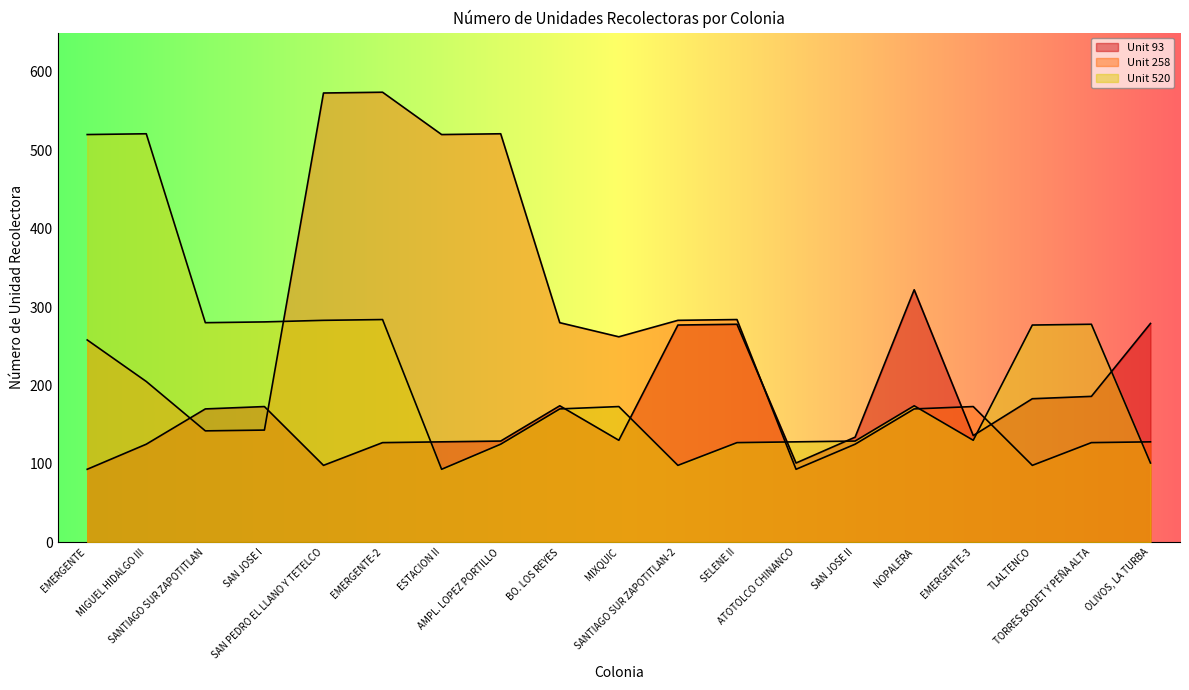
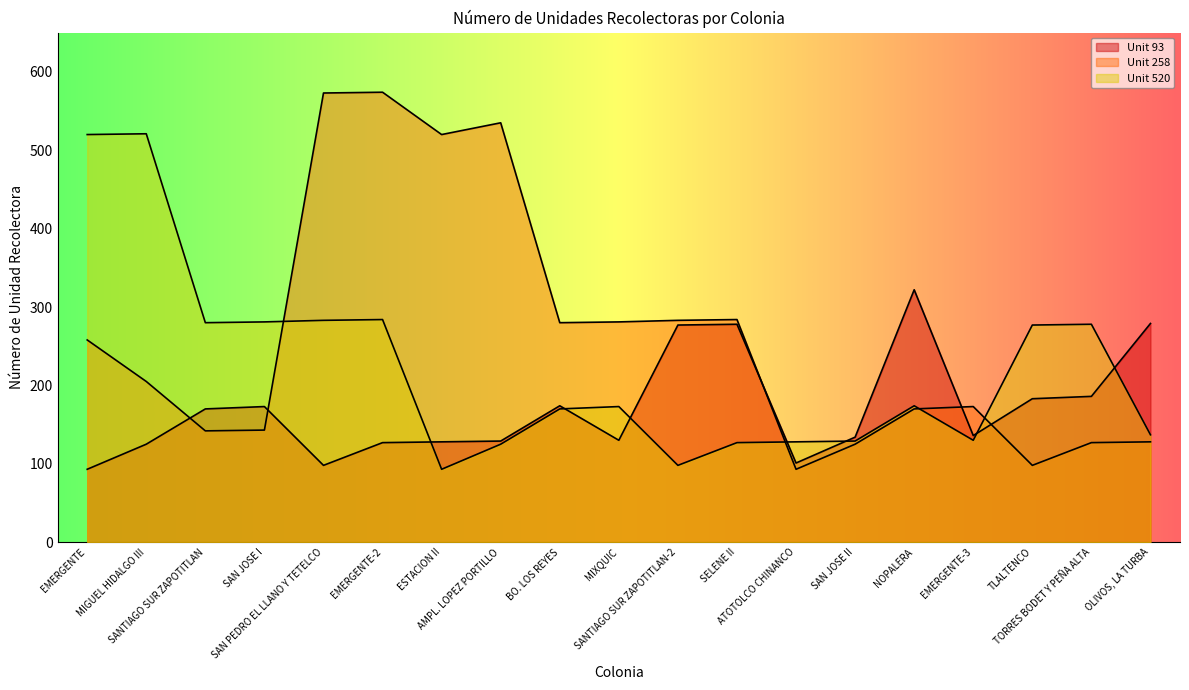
  {
    "Unit 93": {
      "EMERGENTE": 90,
      "MIGUEL HIDALGO III": 130,
      "SANTIAGO SUR ZAPOTITLAN": 170,
      "SAN JOSE I": 170,
      "SAN PEDRO EL LLANO Y TETELCO": 100,
      "EMERGENTE-2": 130,
      "ESTACION II": 130,
      "AMPL. LOPEZ PORTILLO": 130,
      "BO. LOS REYES": 170,
      "MIXQUIC": 130,
      "SANTIAGO SUR ZAPOTITLAN-2": 280,
      "SELENE II": 280,
      "ATOTOLCO CHINANCO": 100,
      "SAN JOSE II": 130,
      "NOPALERA": 320,
      "EMERGENTE-3": 140,
      "TLALTENCO": 180,
      "TORRES BODET Y PEÑA ALTA": 190,
      "OLIVOS, LA TURBA": 280
    },
    "Unit 258": {
      "EMERGENTE": 260,
      "MIGUEL HIDALGO III": 210,
      "SANTIAGO SUR ZAPOTITLAN": 140,
      "SAN JOSE I": 140,
      "SAN PEDRO EL LLANO Y TETELCO": 570,
      "EMERGENTE-2": 570,
      "ESTACION II": 520,
-     "AMPL. LOPEZ PORTILLO": 520,
+     "AMPL. LOPEZ PORTILLO": 540,
      "BO. LOS REYES": 280,
-     "MIXQUIC": 260,
+     "MIXQUIC": 280,
      "SANTIAGO SUR ZAPOTITLAN-2": 280,
      "SELENE II": 280,
      "ATOTOLCO CHINANCO": 90,
      "SAN JOSE II": 130,
      "NOPALERA": 170,
      "EMERGENTE-3": 170,
      "TLALTENCO": 100,
      "TORRES BODET Y PEÑA ALTA": 130,
      "OLIVOS, LA TURBA": 130
    },
    "Unit 520": {
      "EMERGENTE": 520,
      "MIGUEL HIDALGO III": 520,
      "SANTIAGO SUR ZAPOTITLAN": 280,
      "SAN JOSE I": 280,
      "SAN PEDRO EL LLANO Y TETELCO": 280,
      "EMERGENTE-2": 280,
      "ESTACION II": 90,
      "AMPL. LOPEZ PORTILLO": 130,
      "BO. LOS REYES": 170,
      "MIXQUIC": 170,
      "SANTIAGO SUR ZAPOTITLAN-2": 100,
      "SELENE II": 130,
      "ATOTOLCO CHINANCO": 130,
      "SAN JOSE II": 130,
      "NOPALERA": 170,
      "EMERGENTE-3": 130,
      "TLALTENCO": 280,
      "TORRES BODET Y PEÑA ALTA": 280,
-     "OLIVOS, LA TURBA": 100
+     "OLIVOS, LA TURBA": 140
    }
  }
